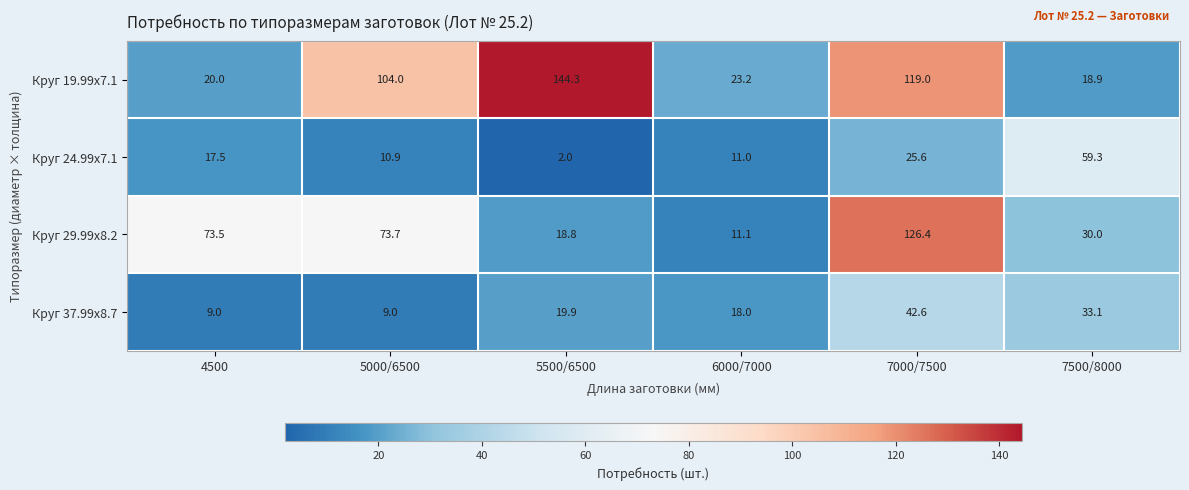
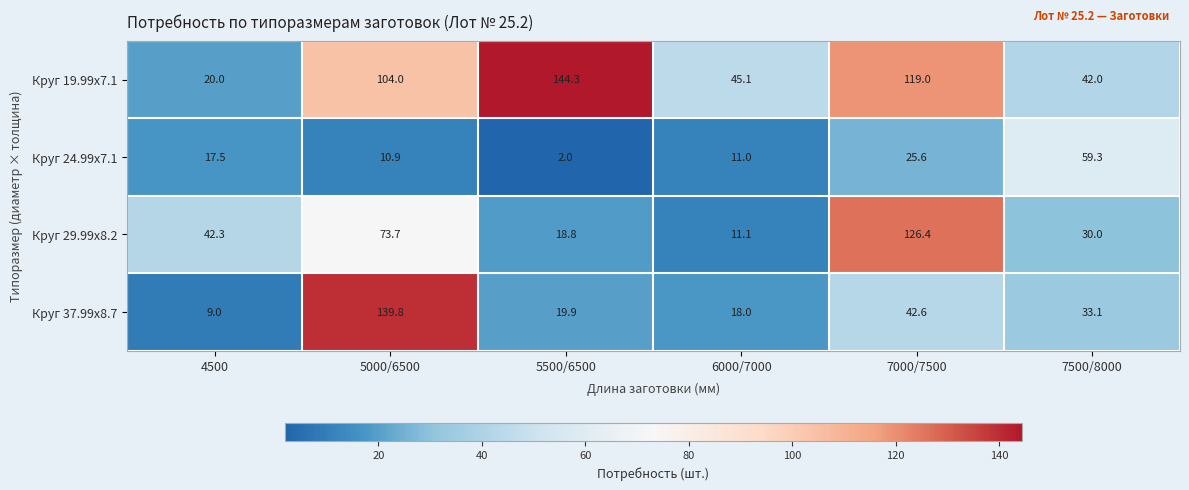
  {
    "Круг 19.99х7.1": {
      "4500": 20.0,
      "5000/6500": 104.0,
      "5500/6500": 144.3,
-     "6000/7000": 23.2,
+     "6000/7000": 45.1,
      "7000/7500": 119.0,
-     "7500/8000": 18.9
+     "7500/8000": 42.0
    },
    "Круг 24.99х7.1": {
      "4500": 17.5,
      "5000/6500": 10.9,
      "5500/6500": 2.0,
      "6000/7000": 11.0,
      "7000/7500": 25.6,
      "7500/8000": 59.3
    },
    "Круг 29.99х8.2": {
-     "4500": 73.5,
+     "4500": 42.3,
      "5000/6500": 73.7,
      "5500/6500": 18.8,
      "6000/7000": 11.1,
      "7000/7500": 126.4,
      "7500/8000": 30.0
    },
    "Круг 37.99х8.7": {
      "4500": 9.0,
-     "5000/6500": 9.0,
+     "5000/6500": 139.8,
      "5500/6500": 19.9,
      "6000/7000": 18.0,
      "7000/7500": 42.6,
      "7500/8000": 33.1
    }
  }
